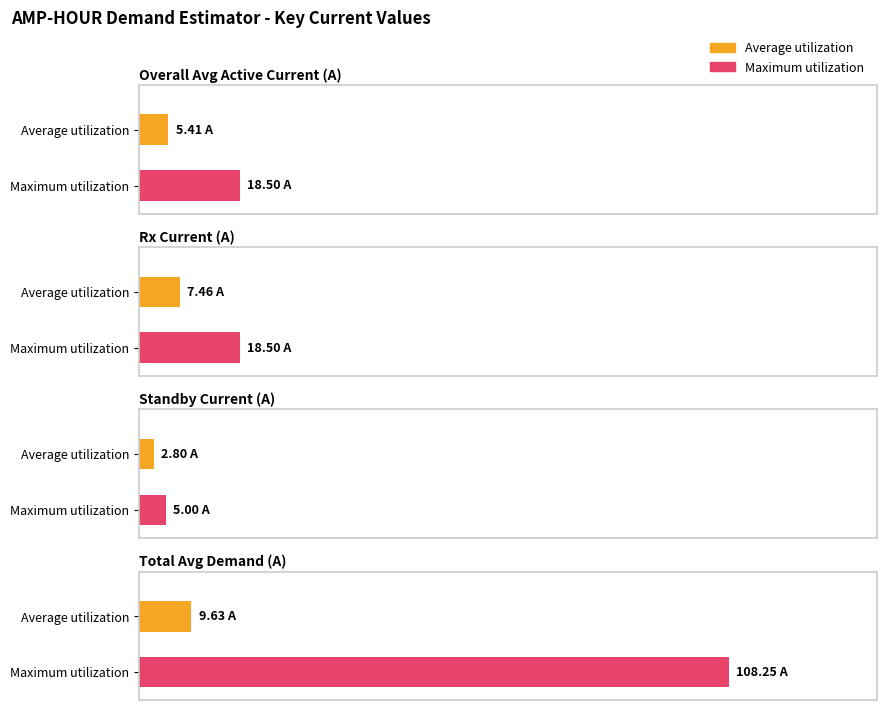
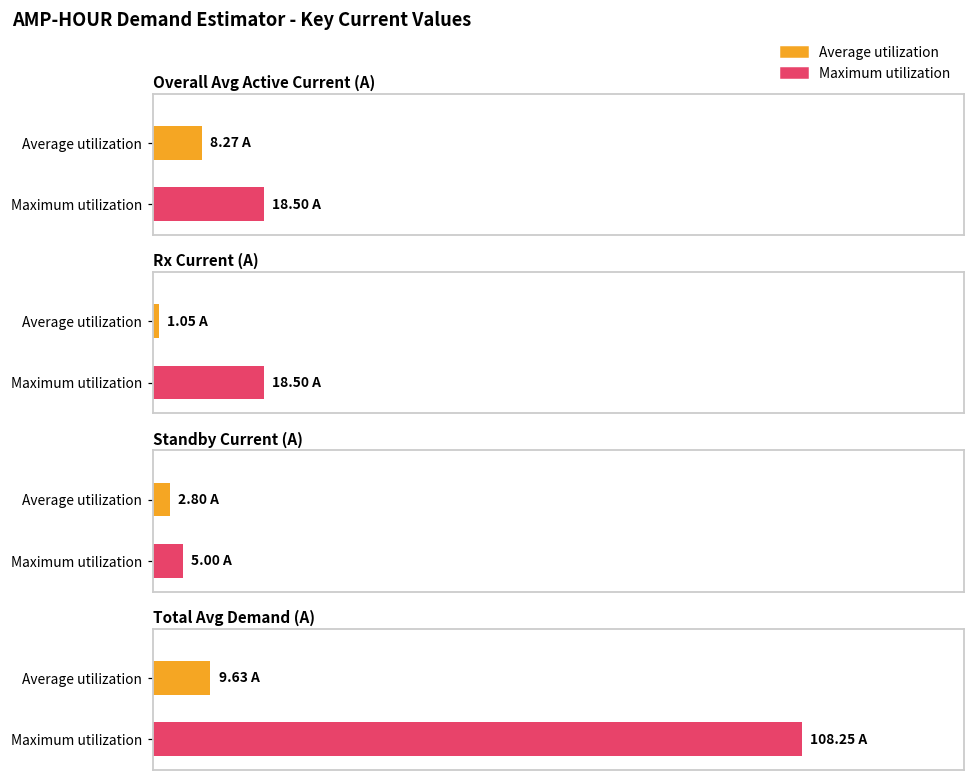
  {
    "Overall Avg Active Current (A)": {
-     "Average utilization": 5.41,
+     "Average utilization": 8.27,
      "Maximum utilization": 18.50
    },
    "Rx Current (A)": {
-     "Average utilization": 7.46,
+     "Average utilization": 1.05,
      "Maximum utilization": 18.50
    },
    "Standby Current (A)": {
      "Average utilization": 2.80,
      "Maximum utilization": 5.00
    },
    "Total Avg Demand (A)": {
      "Average utilization": 9.63,
      "Maximum utilization": 108.25
    }
  }
